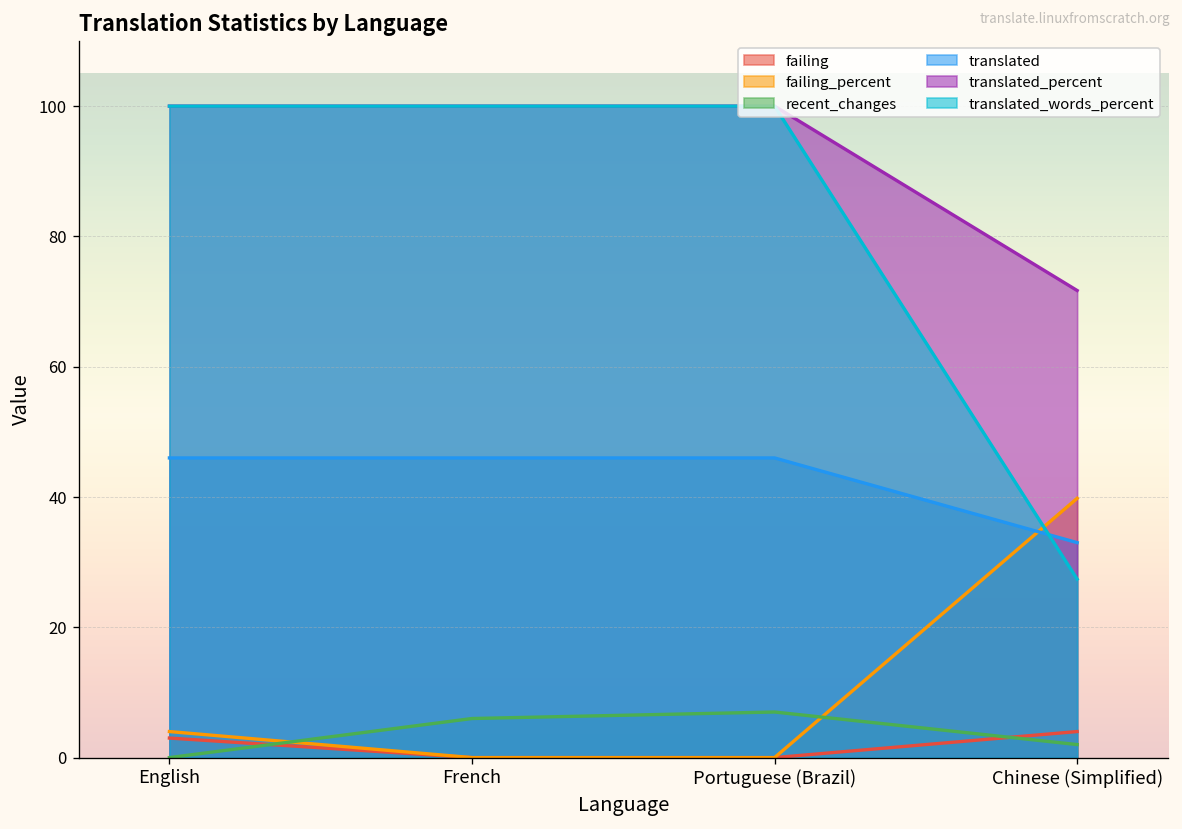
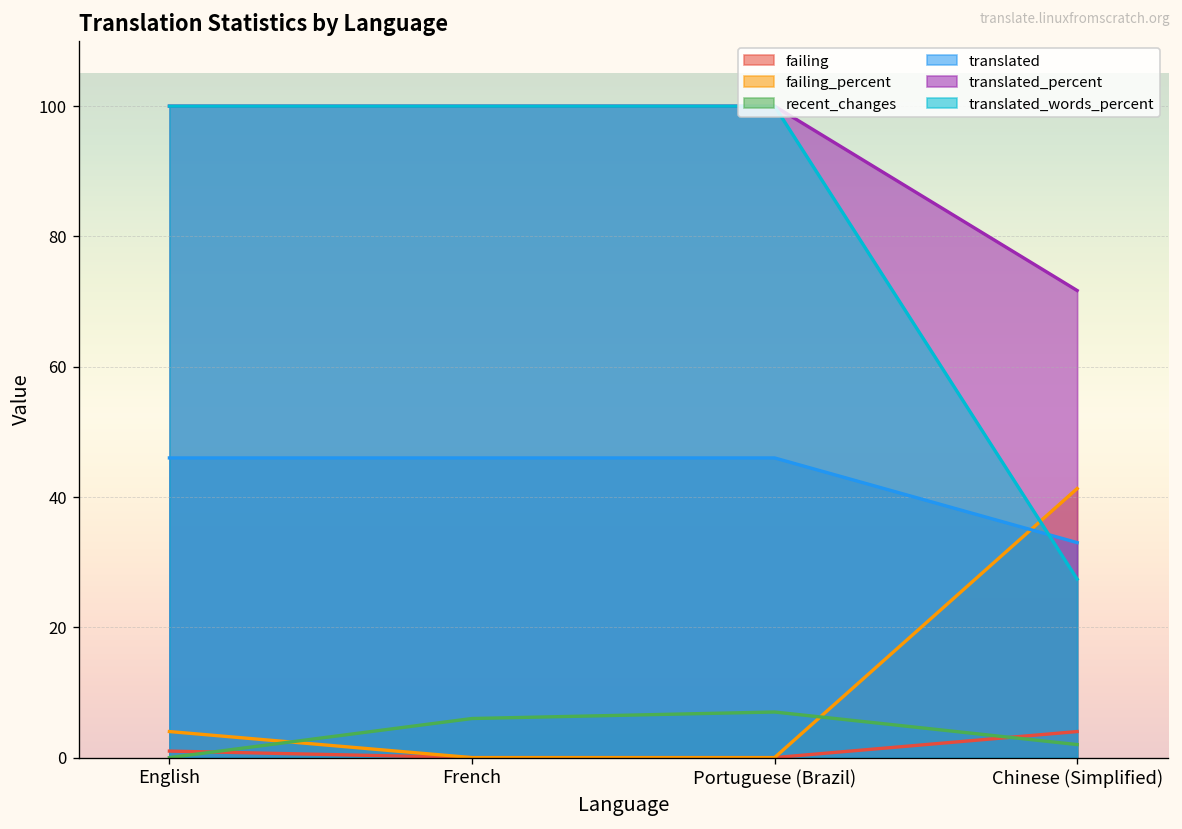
  {
    "failing": {
-     "English": 3,
+     "English": 1,
      "Chinese (Simplified)": 4
    },
    "failing_percent": {
      "English": 4,
-     "Chinese (Simplified)": 40
+     "Chinese (Simplified)": 41
    },
    "recent_changes": {
      "English": 0,
      "French": 6,
      "Portuguese (Brazil)": 7,
      "Chinese (Simplified)": 2
    },
    "translated_percent": {
      "Chinese (Simplified)": 72
    }
  }
